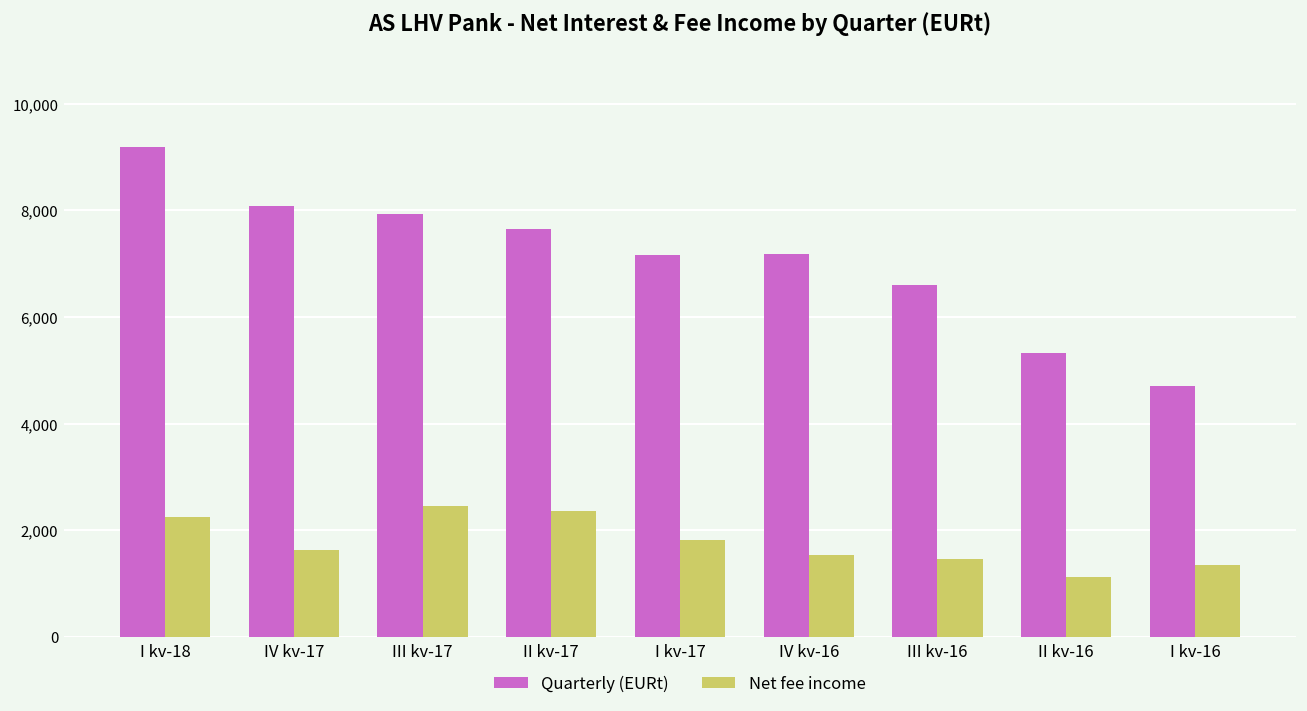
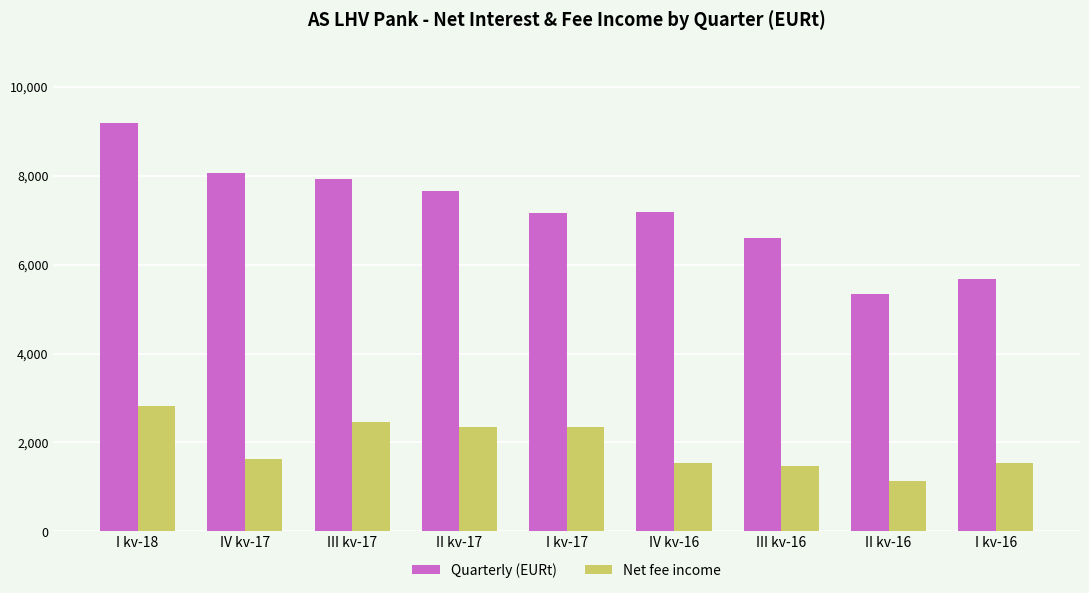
  {
    "Quarterly (EURt)": {
      "I kv-18": "9,200",
      "IV kv-17": "8,100",
      "III kv-17": "7,900",
      "II kv-17": "7,700",
      "I kv-17": "7,200",
      "IV kv-16": "7,200",
      "III kv-16": "6,600",
      "II kv-16": "5,300",
-     "I kv-16": "4,700"
+     "I kv-16": "5,700"
    },
    "Net fee income": {
-     "I kv-18": "2,300",
+     "I kv-18": "2,800",
      "IV kv-17": "1,600",
      "III kv-17": "2,500",
      "II kv-17": "2,400",
-     "I kv-17": "1,800",
+     "I kv-17": "2,300",
      "IV kv-16": "1,500",
      "III kv-16": "1,500",
      "II kv-16": "1,100",
-     "I kv-16": "1,400"
+     "I kv-16": "1,500"
    }
  }
